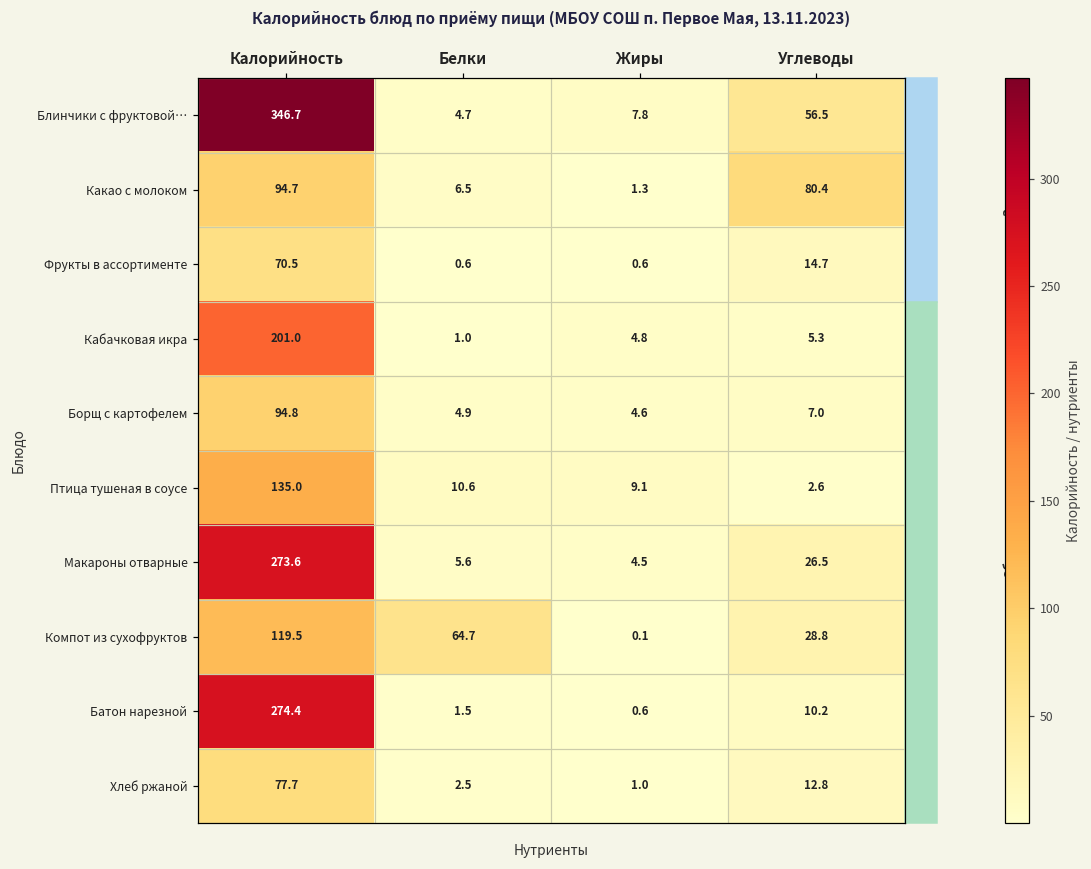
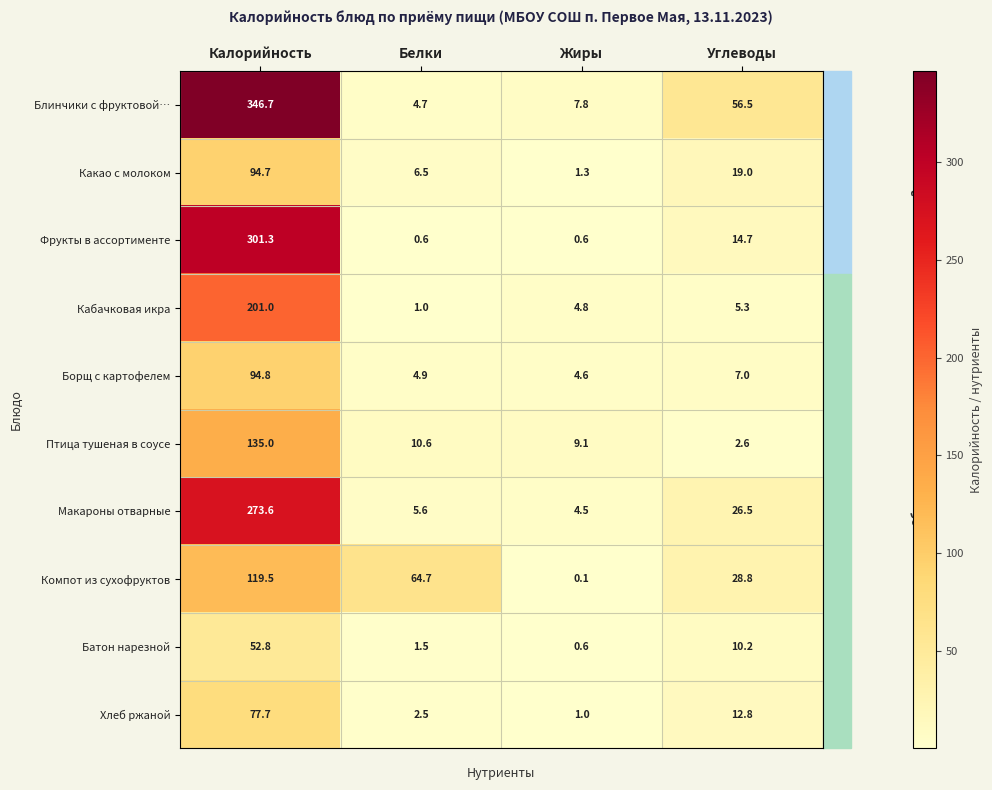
  {
    "Блинчики с фруктовой…": {
      "Калорийность": 346.7,
      "Белки": 4.7,
      "Жиры": 7.8,
      "Углеводы": 56.5
    },
    "Какао с молоком": {
      "Калорийность": 94.7,
      "Белки": 6.5,
      "Жиры": 1.3,
-     "Углеводы": 80.4
+     "Углеводы": 19.0
    },
    "Фрукты в ассортименте": {
-     "Калорийность": 70.5,
+     "Калорийность": 301.3,
      "Белки": 0.6,
      "Жиры": 0.6,
      "Углеводы": 14.7
    },
    "Кабачковая икра": {
      "Калорийность": 201.0,
      "Белки": 1.0,
      "Жиры": 4.8,
      "Углеводы": 5.3
    },
    "Борщ с картофелем": {
      "Калорийность": 94.8,
      "Белки": 4.9,
      "Жиры": 4.6,
      "Углеводы": 7.0
    },
    "Птица тушеная в соусе": {
      "Калорийность": 135.0,
      "Белки": 10.6,
      "Жиры": 9.1,
      "Углеводы": 2.6
    },
    "Макароны отварные": {
      "Калорийность": 273.6,
      "Белки": 5.6,
      "Жиры": 4.5,
      "Углеводы": 26.5
    },
    "Компот из сухофруктов": {
      "Калорийность": 119.5,
      "Белки": 64.7,
      "Жиры": 0.1,
      "Углеводы": 28.8
    },
    "Батон нарезной": {
-     "Калорийность": 274.4,
+     "Калорийность": 52.8,
      "Белки": 1.5,
      "Жиры": 0.6,
      "Углеводы": 10.2
    },
    "Хлеб ржаной": {
      "Калорийность": 77.7,
      "Белки": 2.5,
      "Жиры": 1.0,
      "Углеводы": 12.8
    }
  }
